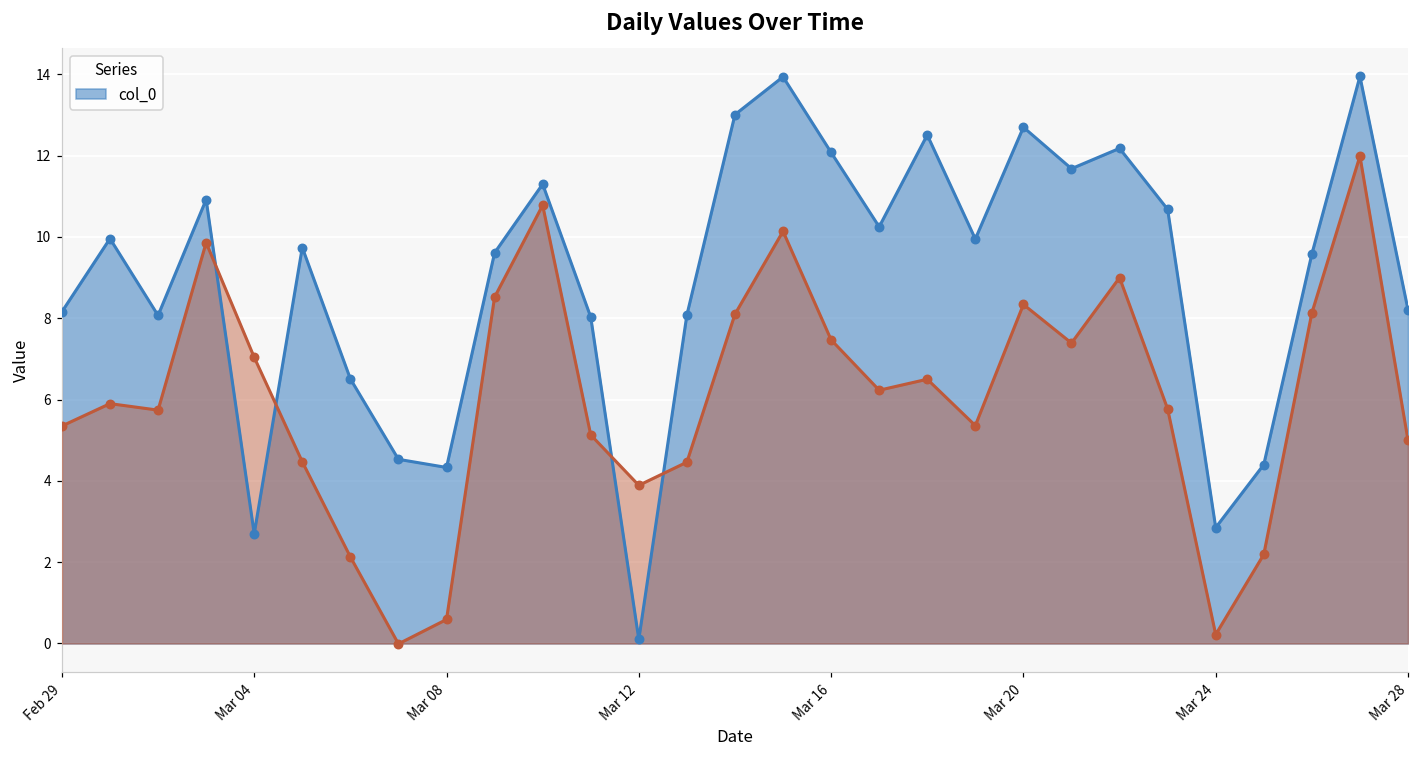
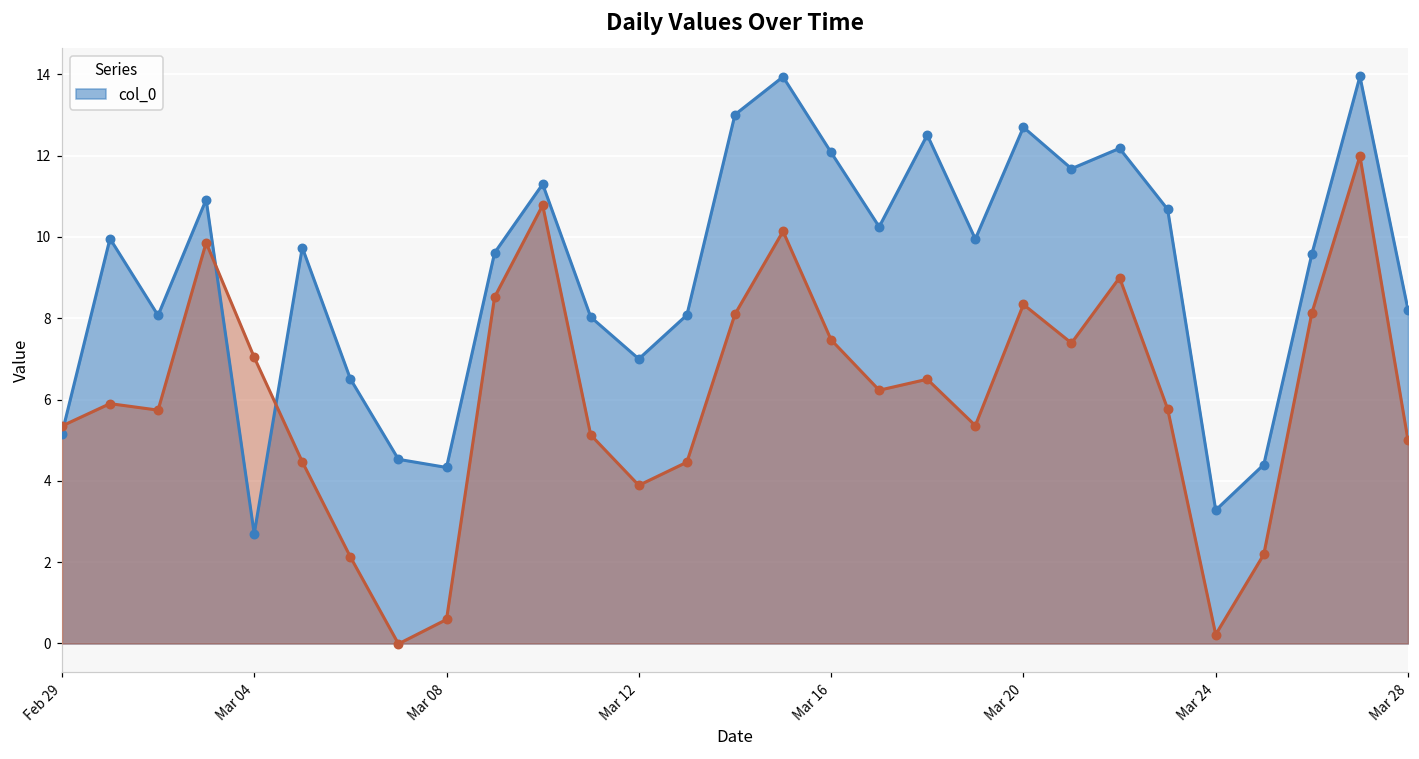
  {
    "col_0": {
-     "Feb 29": 8.2,
+     "Feb 29": 5.2,
      "Mar 04": 2.7,
      "Mar 08": 4.3,
-     "Mar 12": 0.1,
+     "Mar 12": 7.0,
      "Mar 16": 12.1,
      "Mar 20": 12.7,
-     "Mar 24": 2.9,
+     "Mar 24": 3.3,
      "Mar 28": 8.2
    }
  }
